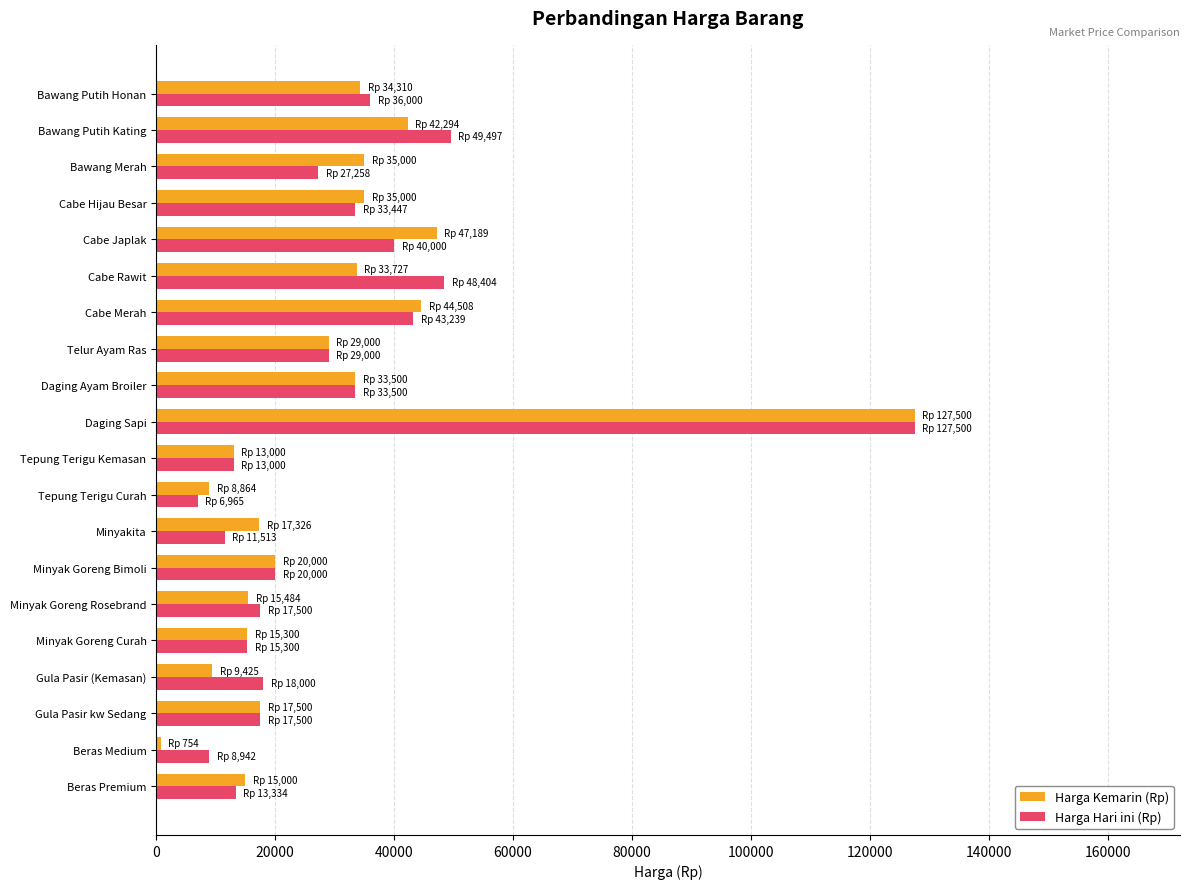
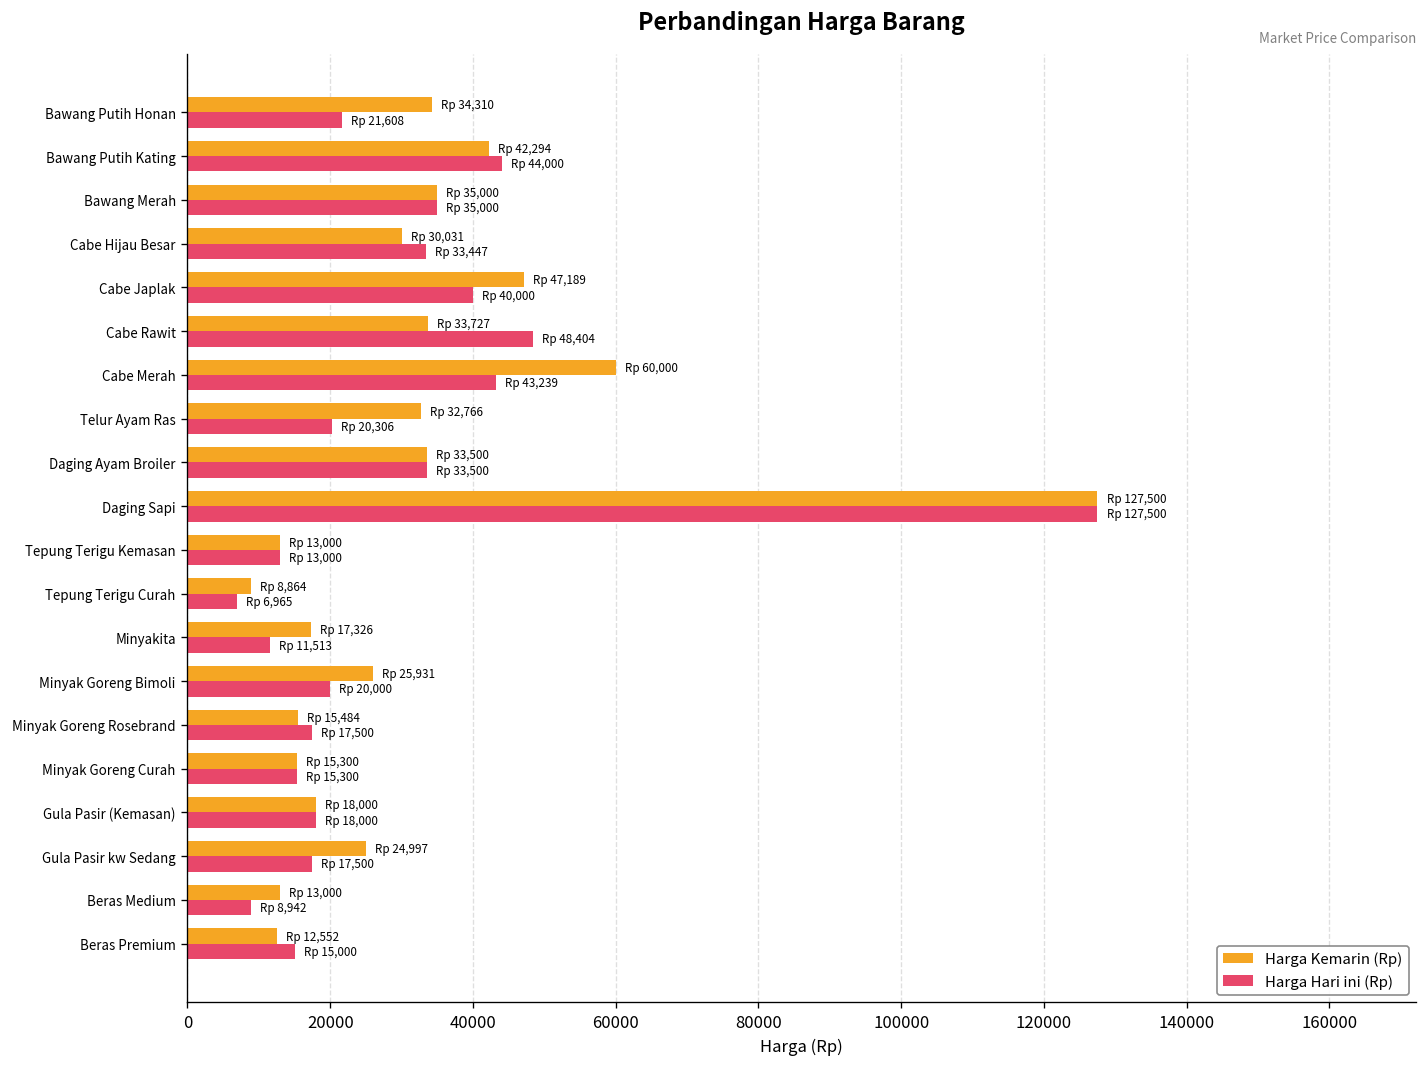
  {
    "Harga Kemarin (Rp)": {
      "Bawang Putih Honan": "34,310",
      "Bawang Putih Kating": "42,294",
      "Bawang Merah": "35,000",
-     "Cabe Hijau Besar": "35,000",
+     "Cabe Hijau Besar": "30,031",
      "Cabe Japlak": "47,189",
      "Cabe Rawit": "33,727",
-     "Cabe Merah": "44,508",
-     "Telur Ayam Ras": "29,000",
+     "Cabe Merah": "60,000",
+     "Telur Ayam Ras": "32,766",
      "Daging Ayam Broiler": "33,500",
      "Daging Sapi": "127,500",
      "Tepung Terigu Kemasan": "13,000",
      "Tepung Terigu Curah": "8,864",
      "Minyakita": "17,326",
-     "Minyak Goreng Bimoli": "20,000",
+     "Minyak Goreng Bimoli": "25,931",
      "Minyak Goreng Rosebrand": "15,484",
      "Minyak Goreng Curah": "15,300",
-     "Gula Pasir (Kemasan)": "9,425",
-     "Gula Pasir kw Sedang": "17,500",
-     "Beras Medium": "754",
-     "Beras Premium": "15,000"
+     "Gula Pasir (Kemasan)": "18,000",
+     "Gula Pasir kw Sedang": "24,997",
+     "Beras Medium": "13,000",
+     "Beras Premium": "12,552"
    },
    "Harga Hari ini (Rp)": {
-     "Bawang Putih Honan": "36,000",
-     "Bawang Putih Kating": "49,497",
-     "Bawang Merah": "27,258",
+     "Bawang Putih Honan": "21,608",
+     "Bawang Putih Kating": "44,000",
+     "Bawang Merah": "35,000",
      "Cabe Hijau Besar": "33,447",
      "Cabe Japlak": "40,000",
      "Cabe Rawit": "48,404",
      "Cabe Merah": "43,239",
-     "Telur Ayam Ras": "29,000",
+     "Telur Ayam Ras": "20,306",
      "Daging Ayam Broiler": "33,500",
      "Daging Sapi": "127,500",
      "Tepung Terigu Kemasan": "13,000",
      "Tepung Terigu Curah": "6,965",
      "Minyakita": "11,513",
      "Minyak Goreng Bimoli": "20,000",
      "Minyak Goreng Rosebrand": "17,500",
      "Minyak Goreng Curah": "15,300",
      "Gula Pasir (Kemasan)": "18,000",
      "Gula Pasir kw Sedang": "17,500",
      "Beras Medium": "8,942",
-     "Beras Premium": "13,334"
+     "Beras Premium": "15,000"
    }
  }
